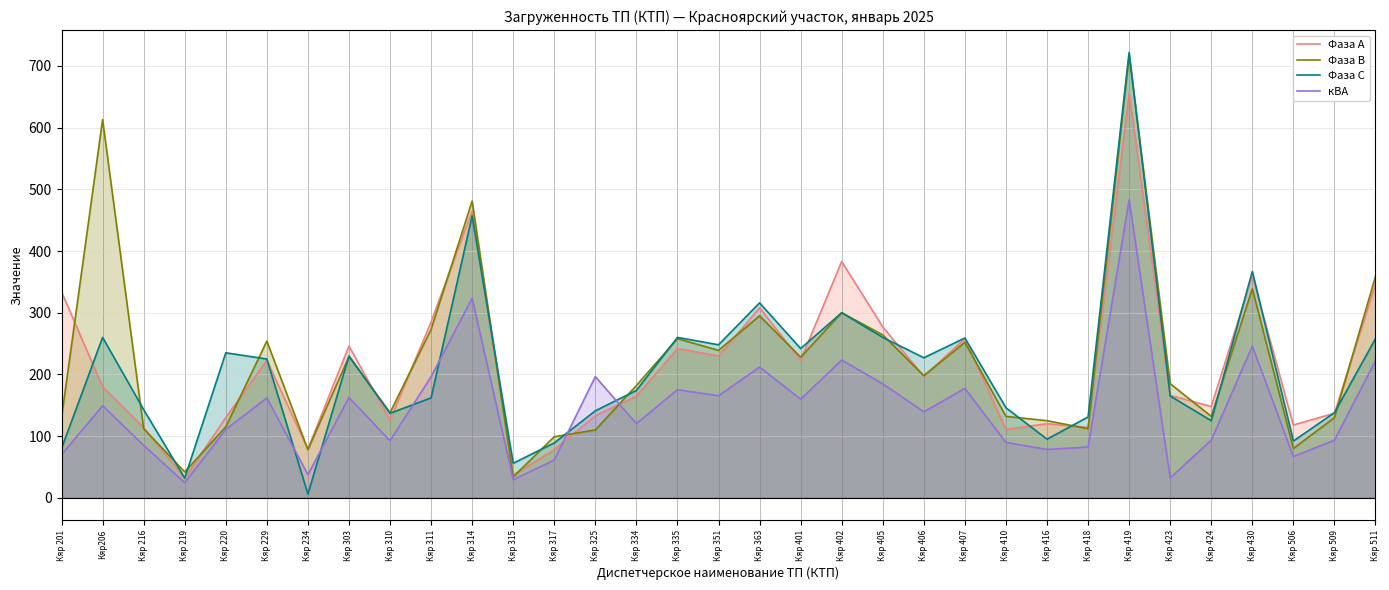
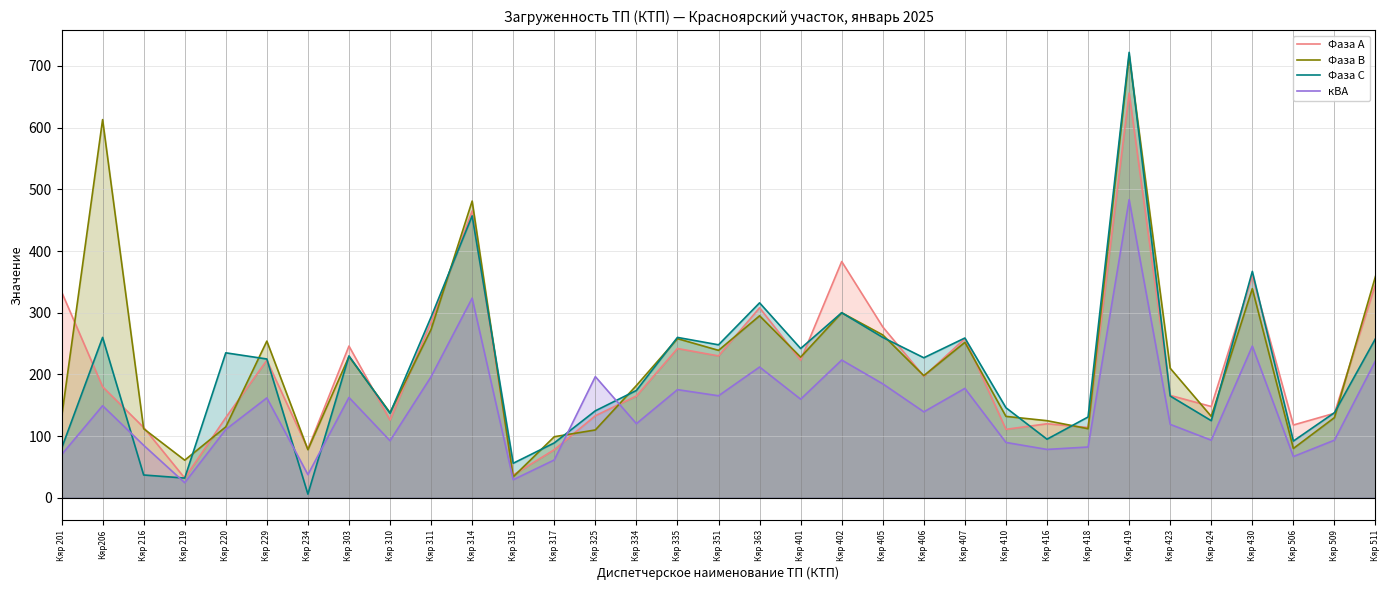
  {
    "Фаза А": {
      "Кяр 201": 330,
      "Кяр206": 180,
      "Кяр 220": 130,
      "Кяр 303": 250,
      "Кяр 310": 130,
      "Кяр 311": 290,
      "Кяр 314": 470,
      "Кяр 317": 80,
      "Кяр 325": 130,
      "Кяр 334": 170,
      "Кяр 335": 240,
      "Кяр 351": 230,
      "Кяр 363": 310,
      "Кяр 401": 220,
      "Кяр 402": 380,
      "Кяр 405": 280,
      "Кяр 410": 110,
      "Кяр 416": 120,
      "Кяр 419": 660,
      "Кяр 424": 150,
      "Кяр 430": 360,
      "Кяр 506": 120,
      "Кяр 511": 350
    },
    "Фаза В": {
      "Кяр 201": 130,
      "Кяр206": 610,
-     "Кяр 219": 40,
+     "Кяр 219": 60,
      "Кяр 220": 120,
      "Кяр 229": 250,
      "Кяр 311": 270,
      "Кяр 314": 480,
      "Кяр 317": 100,
      "Кяр 325": 110,
      "Кяр 334": 180,
      "Кяр 351": 240,
      "Кяр 363": 300,
      "Кяр 401": 230,
      "Кяр 407": 250,
      "Кяр 410": 130,
      "Кяр 416": 130,
      "Кяр 419": 720,
-     "Кяр 423": 190,
+     "Кяр 423": 210,
      "Кяр 424": 130,
      "Кяр 430": 340,
      "Кяр 506": 80,
      "Кяр 509": 130,
      "Кяр 511": 360
    },
    "Фаза С": {
      "Кяр 201": 80,
      "Кяр206": 260,
-     "Кяр 216": 140,
+     "Кяр 216": 40,
      "Кяр 220": 240,
      "Кяр 234": 10,
-     "Кяр 311": 160,
+     "Кяр 311": 290,
      "Кяр 314": 460,
      "Кяр 315": 60,
      "Кяр 317": 90,
      "Кяр 325": 140,
      "Кяр 334": 170,
      "Кяр 351": 250,
      "Кяр 363": 320,
      "Кяр 401": 240,
      "Кяр 406": 230,
      "Кяр 410": 150,
      "Кяр 416": 100,
      "Кяр 418": 130,
      "Кяр 419": 720,
      "Кяр 424": 130,
      "Кяр 430": 370,
      "Кяр 506": 90,
      "Кяр 511": 260
    },
    "кВА": {
      "Кяр 201": 70,
      "Кяр206": 150,
      "Кяр 216": 90,
      "Кяр 219": 20,
      "Кяр 220": 110,
      "Кяр 229": 160,
      "Кяр 234": 40,
      "Кяр 303": 160,
      "Кяр 310": 90,
      "Кяр 311": 200,
      "Кяр 314": 320,
      "Кяр 315": 30,
      "Кяр 317": 60,
      "Кяр 325": 200,
      "Кяр 334": 120,
      "Кяр 335": 180,
      "Кяр 351": 170,
      "Кяр 363": 210,
      "Кяр 401": 160,
      "Кяр 402": 220,
      "Кяр 405": 180,
      "Кяр 406": 140,
      "Кяр 407": 180,
      "Кяр 410": 90,
      "Кяр 416": 80,
      "Кяр 418": 80,
      "Кяр 419": 480,
-     "Кяр 423": 30,
+     "Кяр 423": 120,
      "Кяр 424": 90,
      "Кяр 430": 250,
      "Кяр 506": 70,
      "Кяр 509": 90,
      "Кяр 511": 220
    }
  }
